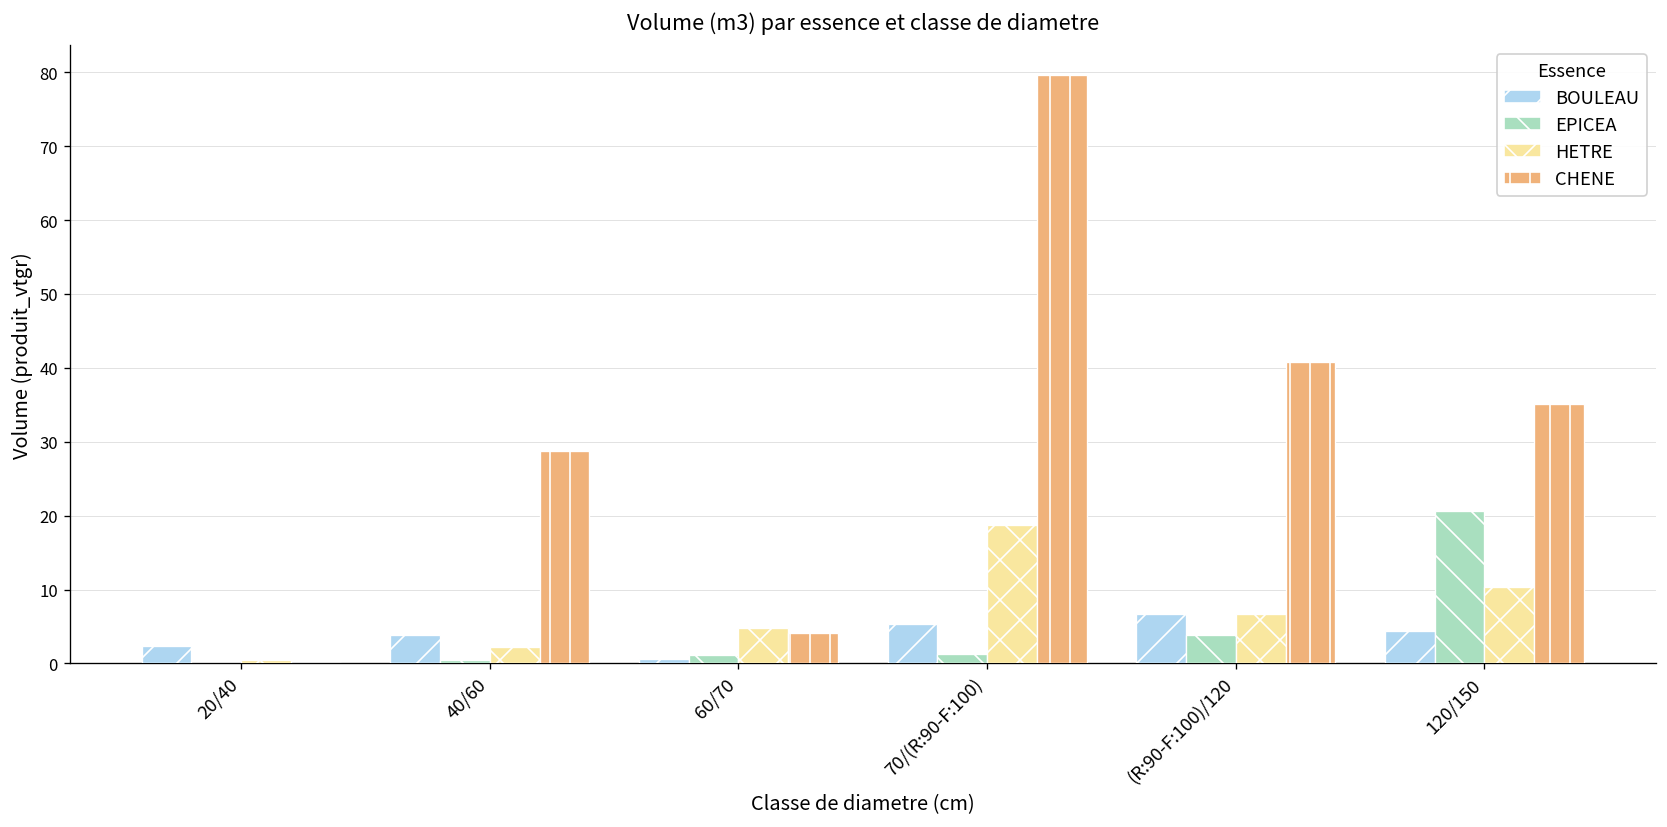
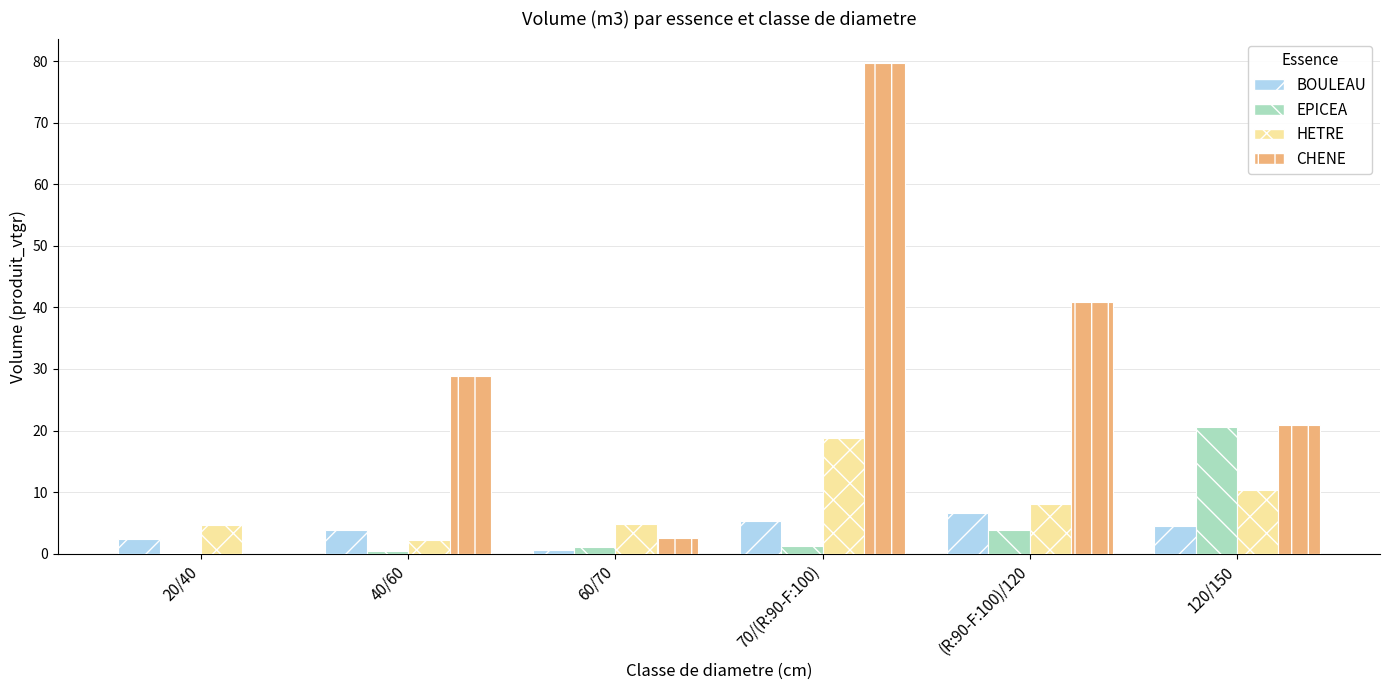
  {
    "HETRE": {
-     "20/40": 0,
+     "20/40": 5,
      "40/60": 2,
      "60/70": 5,
      "70/(R:90-F:100)": 19,
-     "(R:90-F:100)/120": 7,
+     "(R:90-F:100)/120": 8,
      "120/150": 10
    },
    "CHENE": {
      "20/40": 0,
      "40/60": 29,
-     "60/70": 4,
+     "60/70": 3,
      "70/(R:90-F:100)": 80,
      "(R:90-F:100)/120": 41,
-     "120/150": 35
+     "120/150": 21
    }
  }
